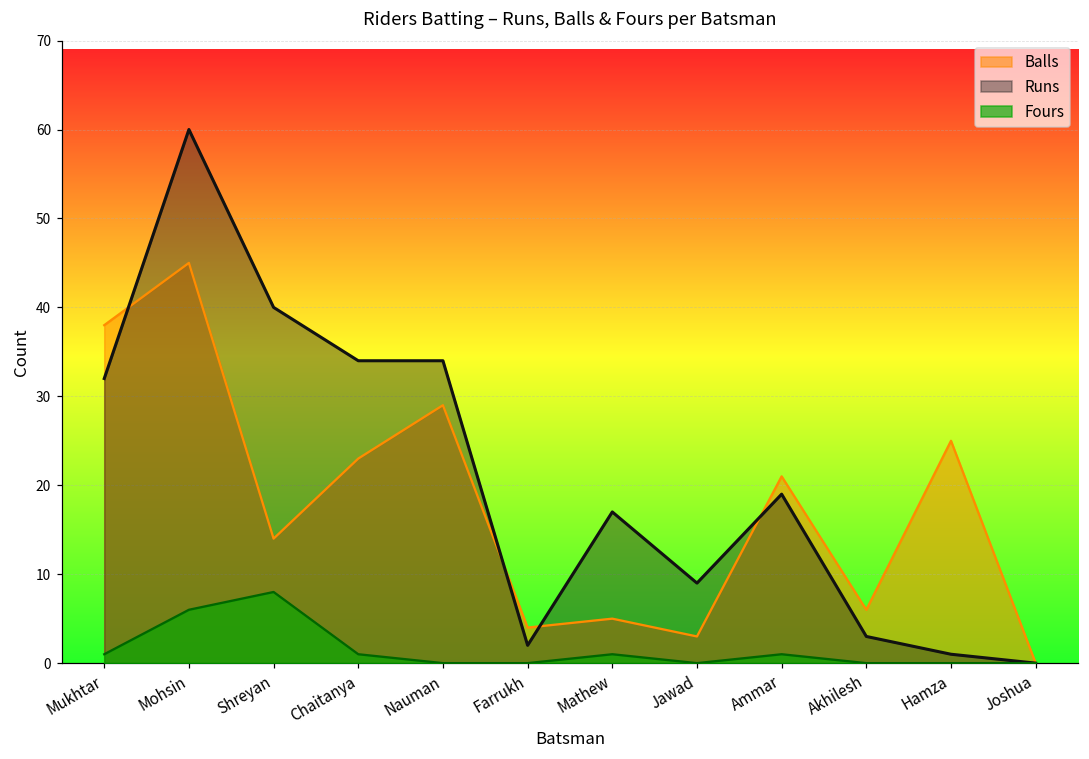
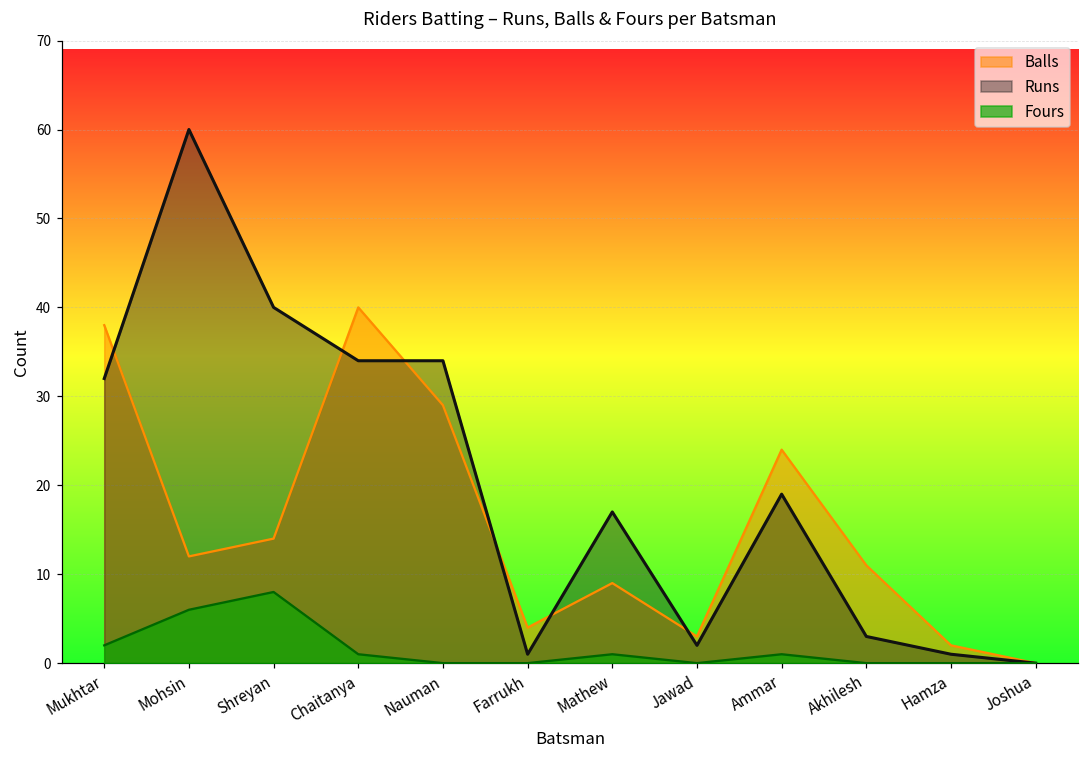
  {
    "Balls": {
      "Mukhtar": 38,
-     "Mohsin": 45,
+     "Mohsin": 12,
      "Shreyan": 14,
-     "Chaitanya": 23,
+     "Chaitanya": 40,
      "Nauman": 29,
      "Farrukh": 4,
-     "Mathew": 5,
+     "Mathew": 9,
      "Jawad": 3,
-     "Ammar": 21,
-     "Akhilesh": 6,
-     "Hamza": 25
+     "Ammar": 24,
+     "Akhilesh": 11,
+     "Hamza": 2
    },
    "Runs": {
      "Mukhtar": 32,
      "Mohsin": 60,
      "Shreyan": 40,
      "Chaitanya": 34,
      "Nauman": 34,
-     "Farrukh": 2,
+     "Farrukh": 1,
      "Mathew": 17,
-     "Jawad": 9,
+     "Jawad": 2,
      "Ammar": 19,
      "Akhilesh": 3,
      "Hamza": 1
    },
    "Fours": {
-     "Mukhtar": 1,
+     "Mukhtar": 2,
      "Mohsin": 6,
      "Shreyan": 8,
      "Chaitanya": 1,
      "Nauman": 0,
      "Farrukh": 0,
      "Mathew": 1,
      "Jawad": 0,
      "Ammar": 1,
      "Akhilesh": 0,
      "Hamza": 0
    }
  }
